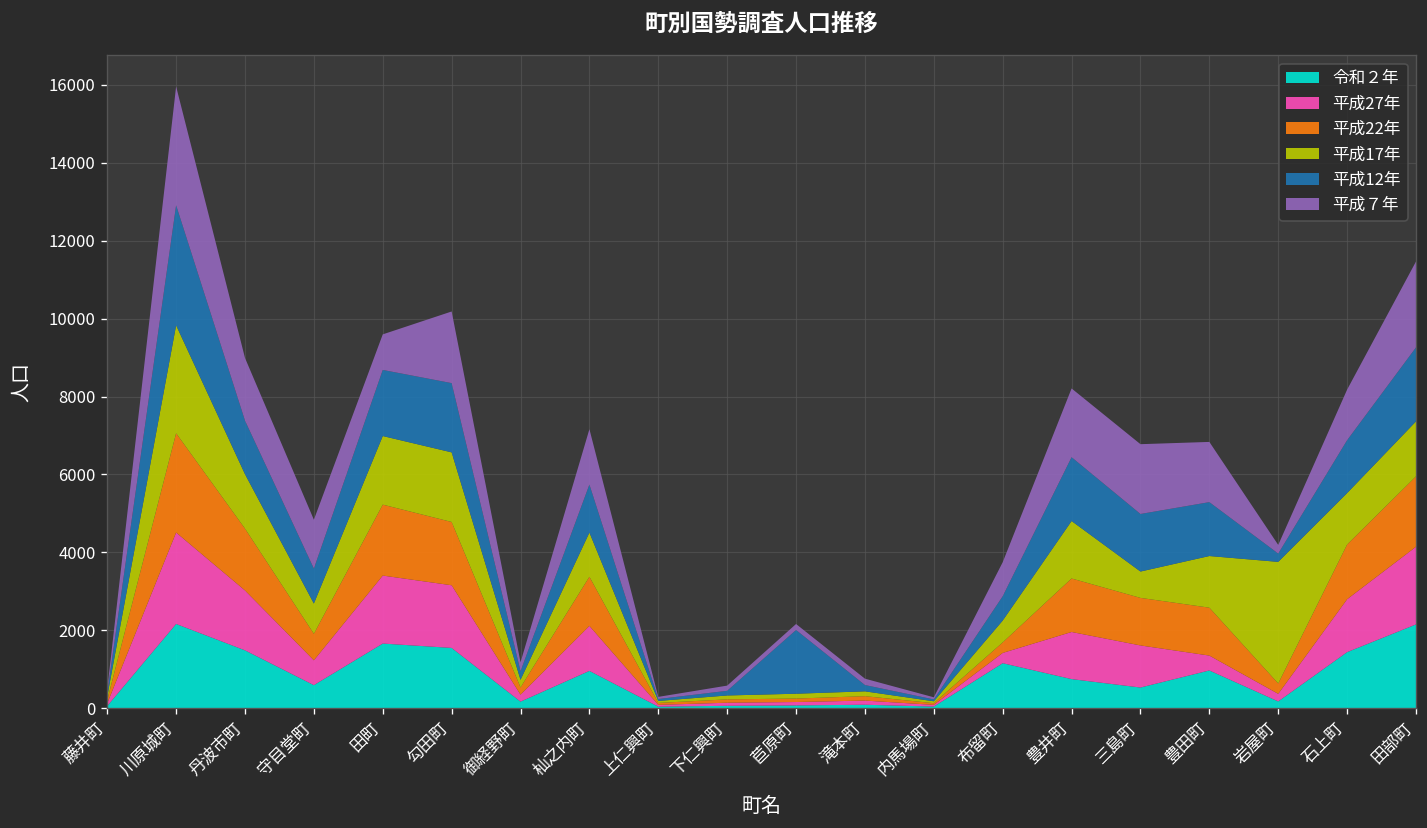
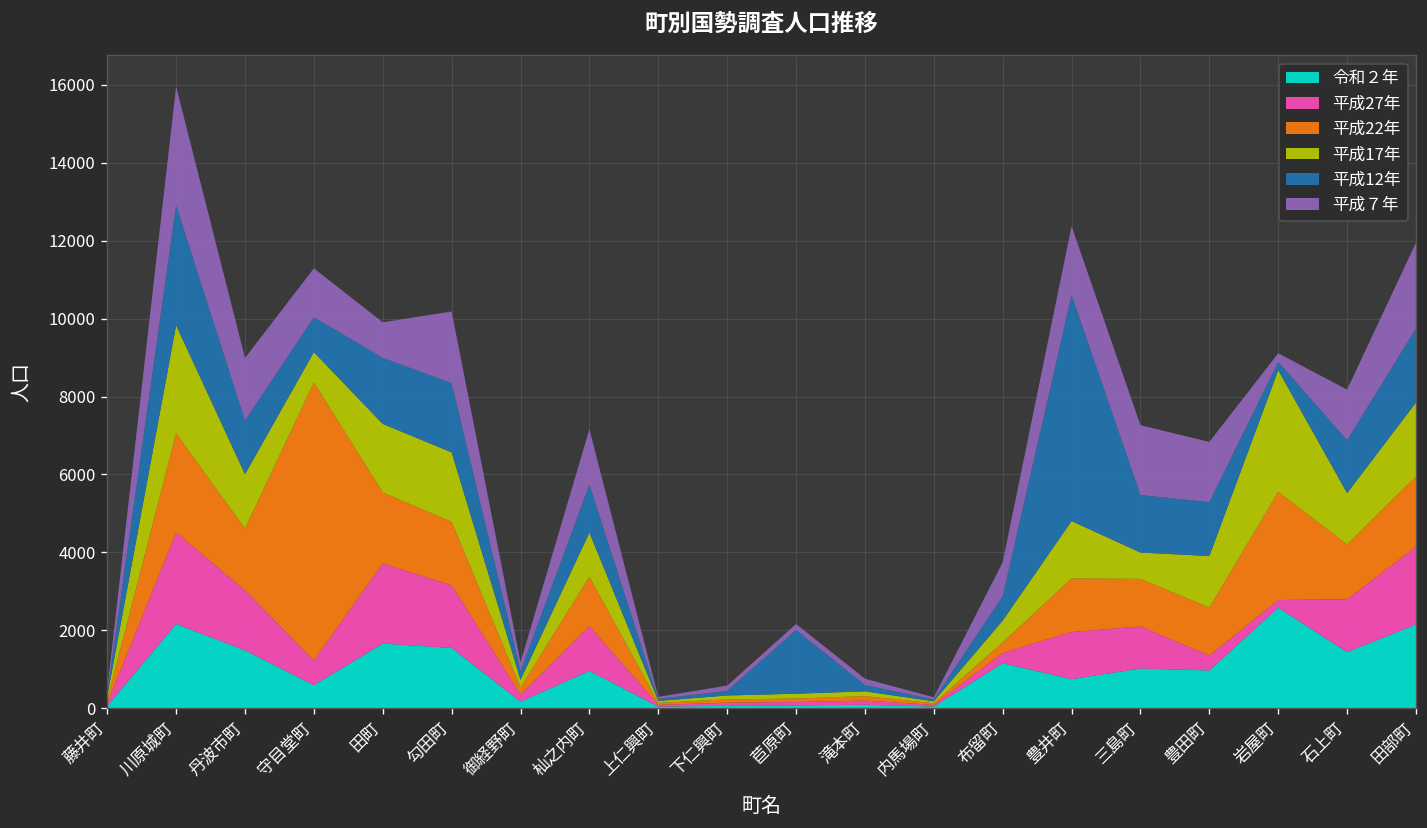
  {
    "令和２年": {
      "川原城町": 2200,
      "丹波市町": 1500,
      "守目堂町": 600,
      "田町": 1700,
      "勾田町": 1500,
      "御経野町": 200,
      "杣之内町": 1000,
      "滝本町": 100,
      "布留町": 1200,
      "豊井町": 700,
-     "三島町": 500,
+     "三島町": 1000,
      "豊田町": 1000,
-     "岩屋町": 200,
+     "岩屋町": 2600,
      "石上町": 1400,
      "田部町": 2200
    },
    "平成27年": {
      "川原城町": 2300,
      "丹波市町": 1500,
      "守目堂町": 600,
-     "田町": 1700,
+     "田町": 2100,
      "勾田町": 1600,
      "御経野町": 200,
      "杣之内町": 1200,
      "下仁興町": 100,
      "苣原町": 100,
      "滝本町": 100,
      "布留町": 300,
      "豊井町": 1200,
      "三島町": 1100,
      "豊田町": 400,
      "岩屋町": 200,
      "石上町": 1400,
      "田部町": 2000
    },
    "平成22年": {
      "藤井町": 100,
      "川原城町": 2500,
      "丹波市町": 1600,
-     "守目堂町": 700,
+     "守目堂町": 7100,
      "田町": 1800,
      "勾田町": 1600,
      "御経野町": 200,
      "杣之内町": 1300,
      "下仁興町": 100,
      "苣原町": 100,
      "滝本町": 100,
      "布留町": 300,
      "豊井町": 1400,
      "三島町": 1200,
      "豊田町": 1200,
-     "岩屋町": 300,
+     "岩屋町": 2800,
      "石上町": 1400,
      "田部町": 1800
    },
    "平成17年": {
      "藤井町": 100,
      "川原城町": 2800,
      "丹波市町": 1400,
      "守目堂町": 800,
      "田町": 1800,
      "勾田町": 1800,
      "御経野町": 200,
      "杣之内町": 1100,
      "下仁興町": 100,
      "苣原町": 100,
      "滝本町": 100,
      "布留町": 600,
      "豊井町": 1500,
      "三島町": 700,
      "豊田町": 1300,
      "岩屋町": 3100,
      "石上町": 1300,
-     "田部町": 1400
+     "田部町": 1900
    },
    "平成12年": {
      "藤井町": 100,
      "川原城町": 3100,
      "丹波市町": 1400,
      "守目堂町": 900,
      "田町": 1700,
      "勾田町": 1800,
      "御経野町": 200,
      "杣之内町": 1200,
      "下仁興町": 100,
      "苣原町": 1600,
      "滝本町": 200,
      "布留町": 600,
-     "豊井町": 1600,
+     "豊井町": 5800,
      "三島町": 1500,
      "豊田町": 1400,
      "岩屋町": 200,
      "石上町": 1400,
      "田部町": 1900
    },
    "平成７年": {
      "藤井町": 100,
      "川原城町": 3000,
      "丹波市町": 1600,
      "守目堂町": 1300,
      "田町": 900,
      "勾田町": 1800,
      "御経野町": 200,
      "杣之内町": 1400,
      "下仁興町": 100,
      "苣原町": 200,
      "滝本町": 200,
      "布留町": 900,
      "豊井町": 1800,
      "三島町": 1800,
      "豊田町": 1500,
      "岩屋町": 200,
      "石上町": 1300,
      "田部町": 2200
    }
  }
